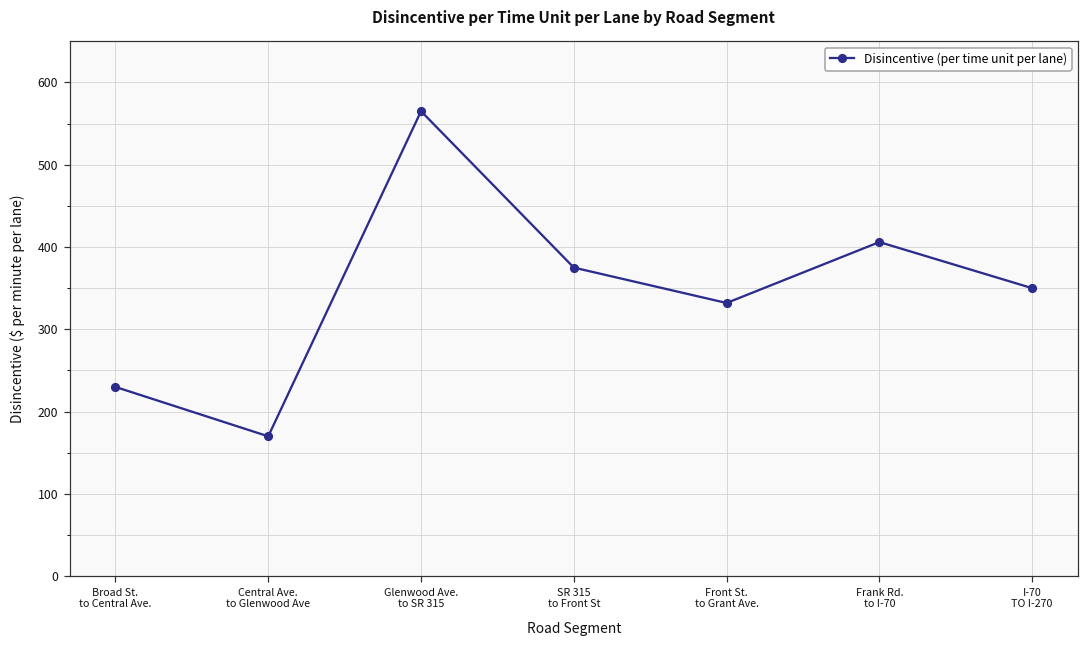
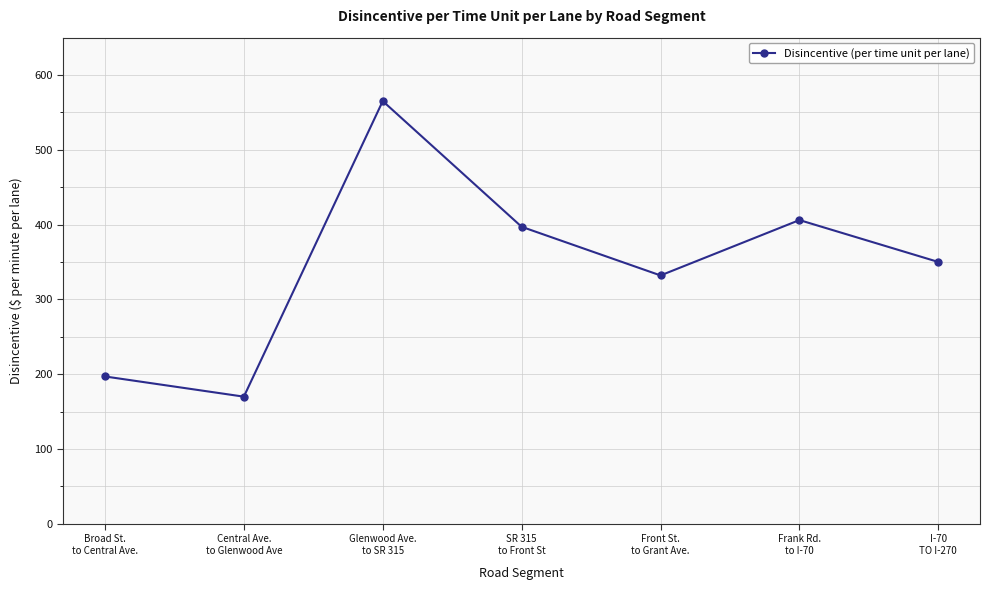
  {
-   "Broad St. to Central Ave.": 230,
+   "Broad St. to Central Ave.": 200,
    "Central Ave. to Glenwood Ave": 170,
    "Glenwood Ave. to SR 315": 570,
-   "SR 315 to Front St": 380,
+   "SR 315 to Front St": 400,
    "Front St. to Grant Ave.": 330,
    "Frank Rd. to I-70": 410,
    "I-70 TO I-270": 350
  }
